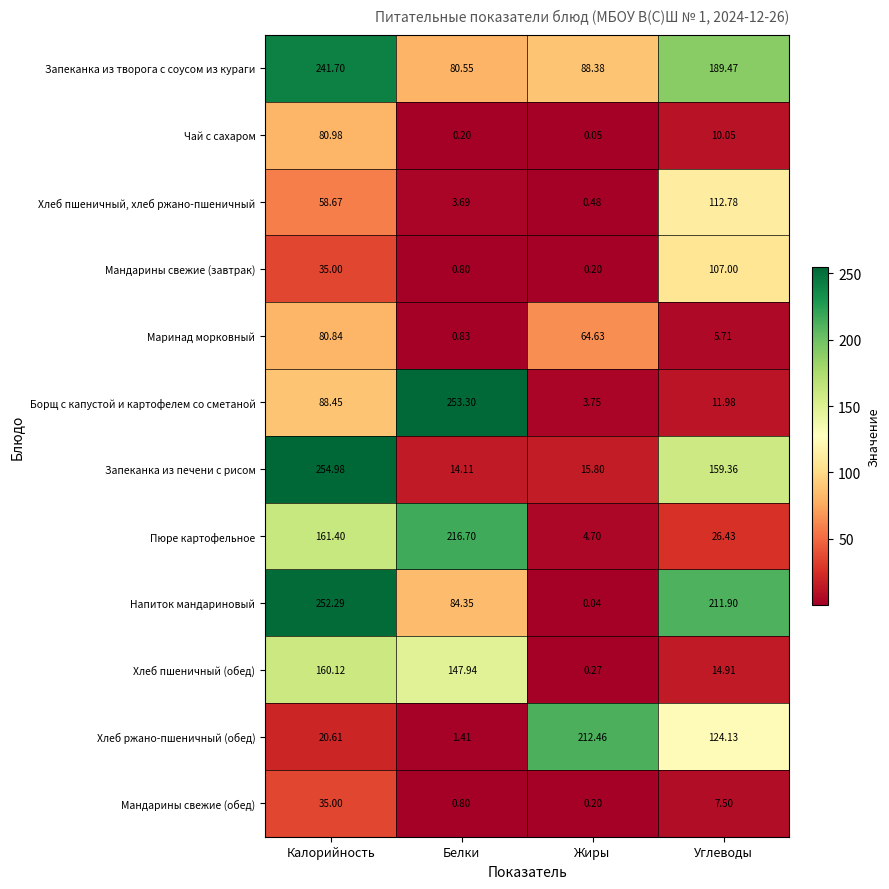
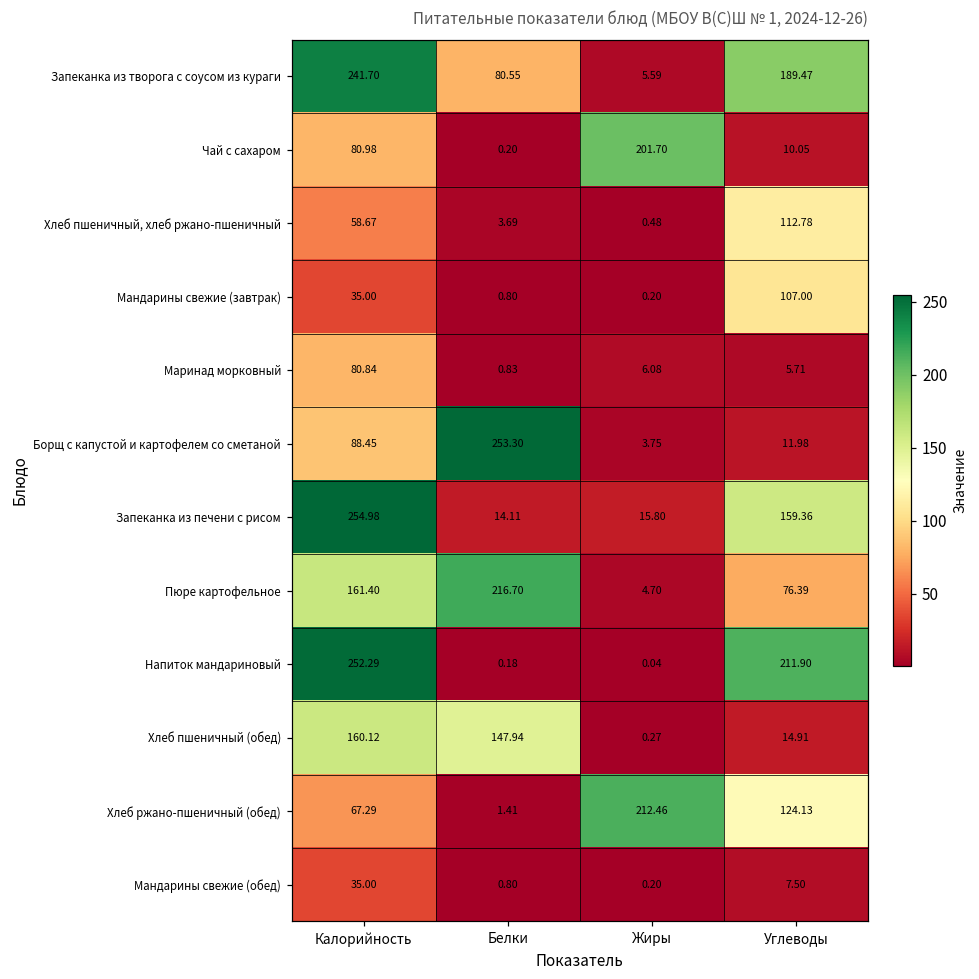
  {
    "Запеканка из творога с соусом из кураги": {
      "Калорийность": 241.70,
      "Белки": 80.55,
-     "Жиры": 88.38,
+     "Жиры": 5.59,
      "Углеводы": 189.47
    },
    "Чай с сахаром": {
      "Калорийность": 80.98,
      "Белки": 0.20,
-     "Жиры": 0.05,
+     "Жиры": 201.70,
      "Углеводы": 10.05
    },
    "Хлеб пшеничный, хлеб ржано-пшеничный": {
      "Калорийность": 58.67,
      "Белки": 3.69,
      "Жиры": 0.48,
      "Углеводы": 112.78
    },
    "Мандарины свежие (завтрак)": {
      "Калорийность": 35.00,
      "Белки": 0.80,
      "Жиры": 0.20,
      "Углеводы": 107.00
    },
    "Маринад морковный": {
      "Калорийность": 80.84,
      "Белки": 0.83,
-     "Жиры": 64.63,
+     "Жиры": 6.08,
      "Углеводы": 5.71
    },
    "Борщ с капустой и картофелем со сметаной": {
      "Калорийность": 88.45,
      "Белки": 253.30,
      "Жиры": 3.75,
      "Углеводы": 11.98
    },
    "Запеканка из печени с рисом": {
      "Калорийность": 254.98,
      "Белки": 14.11,
      "Жиры": 15.80,
      "Углеводы": 159.36
    },
    "Пюре картофельное": {
      "Калорийность": 161.40,
      "Белки": 216.70,
      "Жиры": 4.70,
-     "Углеводы": 26.43
+     "Углеводы": 76.39
    },
    "Напиток мандариновый": {
      "Калорийность": 252.29,
-     "Белки": 84.35,
+     "Белки": 0.18,
      "Жиры": 0.04,
      "Углеводы": 211.90
    },
    "Хлеб пшеничный (обед)": {
      "Калорийность": 160.12,
      "Белки": 147.94,
      "Жиры": 0.27,
      "Углеводы": 14.91
    },
    "Хлеб ржано-пшеничный (обед)": {
-     "Калорийность": 20.61,
+     "Калорийность": 67.29,
      "Белки": 1.41,
      "Жиры": 212.46,
      "Углеводы": 124.13
    },
    "Мандарины свежие (обед)": {
      "Калорийность": 35.00,
      "Белки": 0.80,
      "Жиры": 0.20,
      "Углеводы": 7.50
    }
  }
